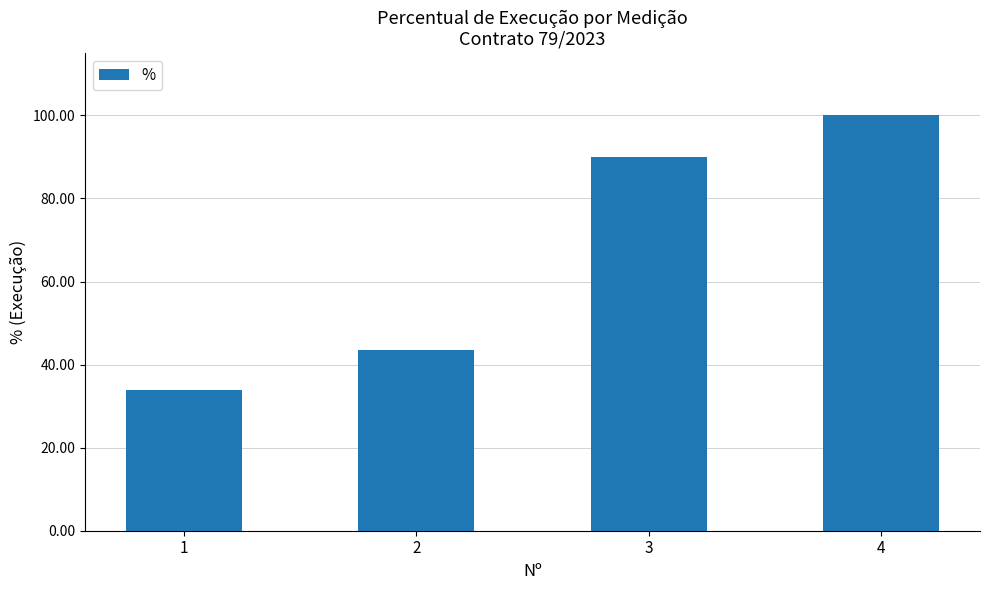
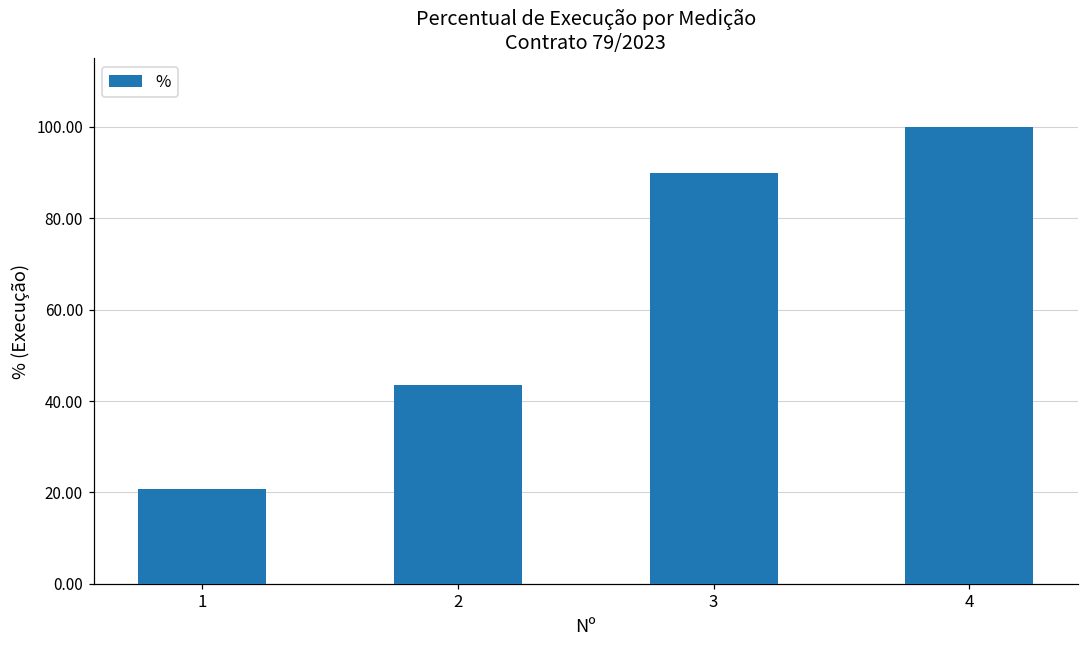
  {
-   "1": 34,
+   "1": 21,
    "2": 43,
    "3": 90,
    "4": 100
  }
